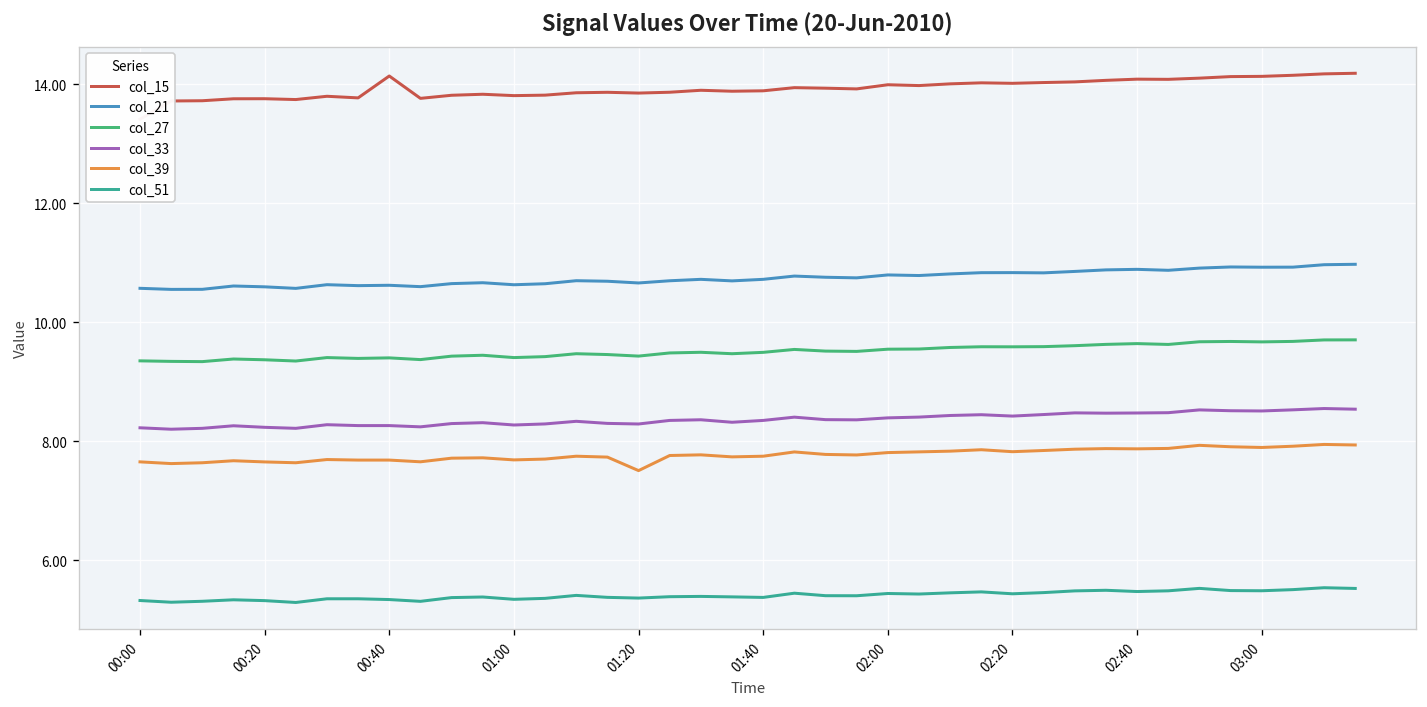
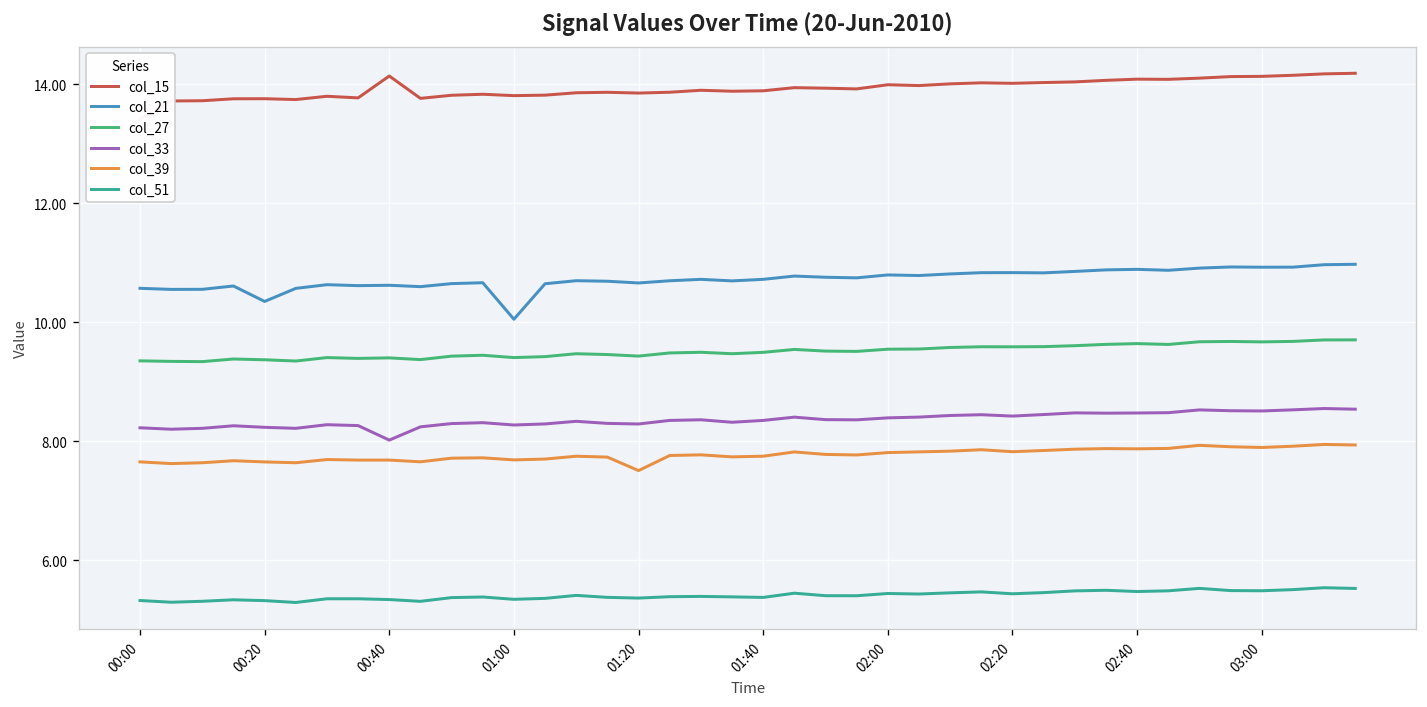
  {
    "col_15": {
      "00:20": 13.8,
      "00:40": 14.1,
      "01:00": 13.8,
      "01:20": 13.9,
      "01:40": 13.9,
      "02:00": 14.0,
      "02:20": 14.0,
      "02:40": 14.1,
      "03:00": 14.1
    },
    "col_21": {
      "00:00": 10.6,
-     "00:20": 10.6,
+     "00:20": 10.3,
      "00:40": 10.6,
-     "01:00": 10.6,
+     "01:00": 10.1,
      "01:20": 10.7,
      "01:40": 10.7,
      "02:00": 10.8,
      "02:20": 10.8,
      "02:40": 10.9,
      "03:00": 10.9
    },
    "col_33": {
      "00:00": 8.2,
      "00:20": 8.2,
-     "00:40": 8.3,
+     "00:40": 8.0,
      "01:00": 8.3,
      "01:20": 8.3,
      "01:40": 8.3,
      "02:00": 8.4,
      "02:20": 8.4,
      "02:40": 8.5,
      "03:00": 8.5
    },
    "col_39": {
      "00:00": 7.7,
      "00:20": 7.7,
      "00:40": 7.7,
      "01:00": 7.7,
      "01:20": 7.5,
      "01:40": 7.7,
      "02:00": 7.8,
      "02:20": 7.8,
      "02:40": 7.9,
      "03:00": 7.9
    }
  }
